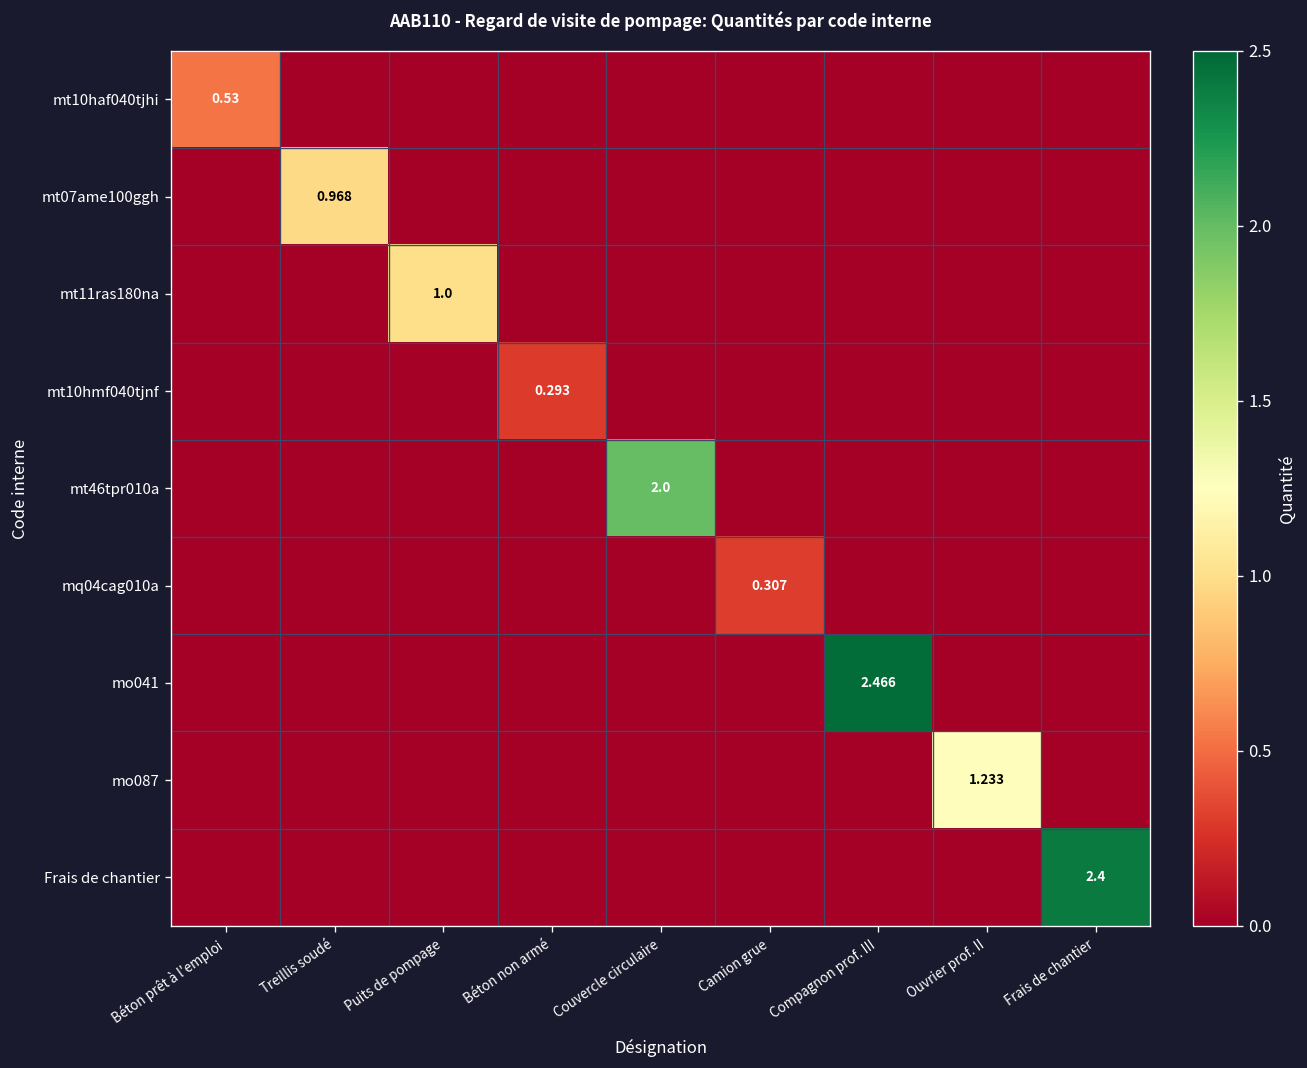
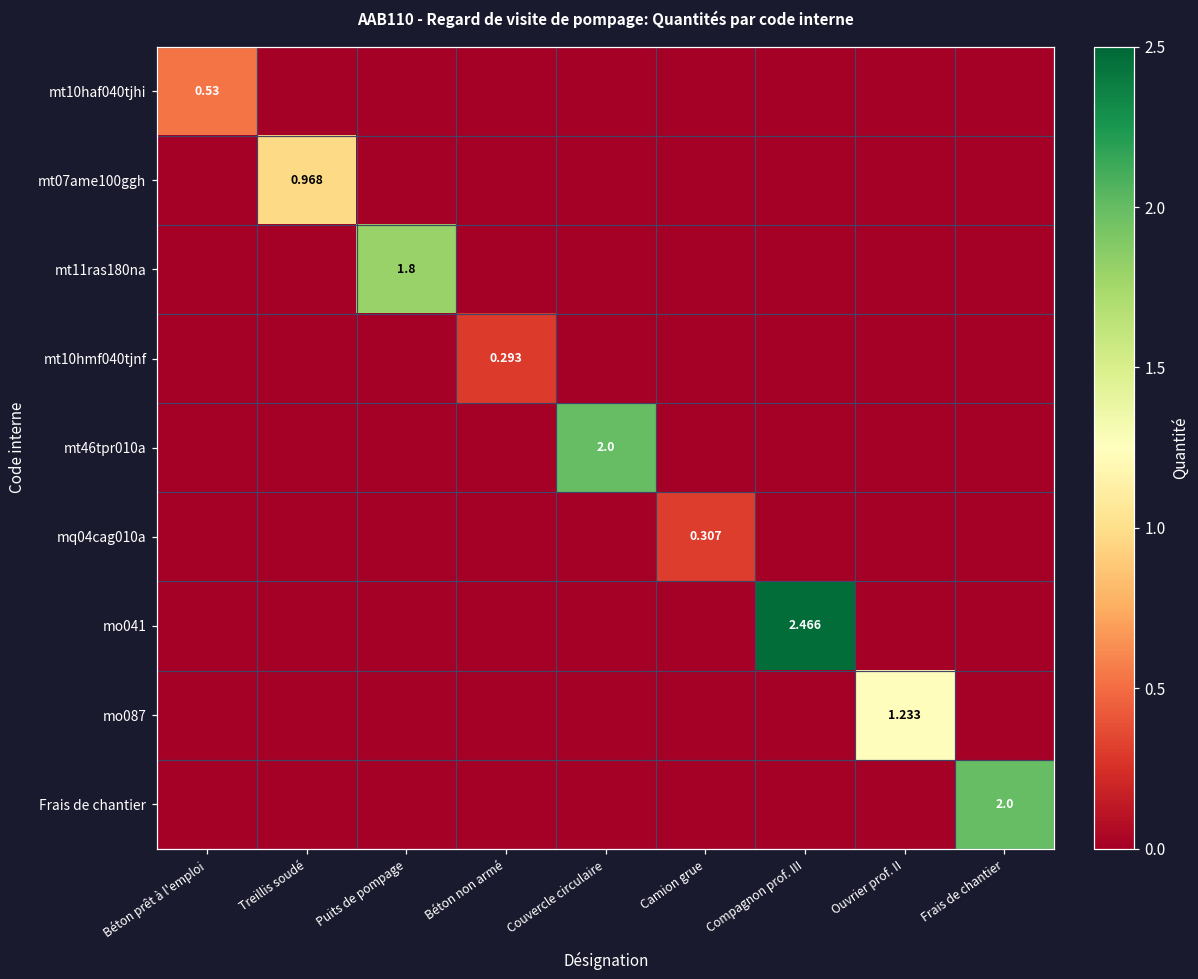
  {
    "mt10haf040tjhi": {
      "Béton prêt à l'emploi": 0.53
    },
    "mt07ame100ggh": {
      "Treillis soudé": 0.968
    },
    "mt11ras180na": {
-     "Puits de pompage": 1.0
+     "Puits de pompage": 1.8
    },
    "mt10hmf040tjnf": {
      "Béton non armé": 0.293
    },
    "mt46tpr010a": {
      "Couvercle circulaire": 2.0
    },
    "mq04cag010a": {
      "Camion grue": 0.307
    },
    "mo041": {
      "Compagnon prof. III": 2.466
    },
    "mo087": {
      "Ouvrier prof. II": 1.233
    },
    "Frais de chantier": {
-     "Frais de chantier": 2.4
+     "Frais de chantier": 2.0
    }
  }
